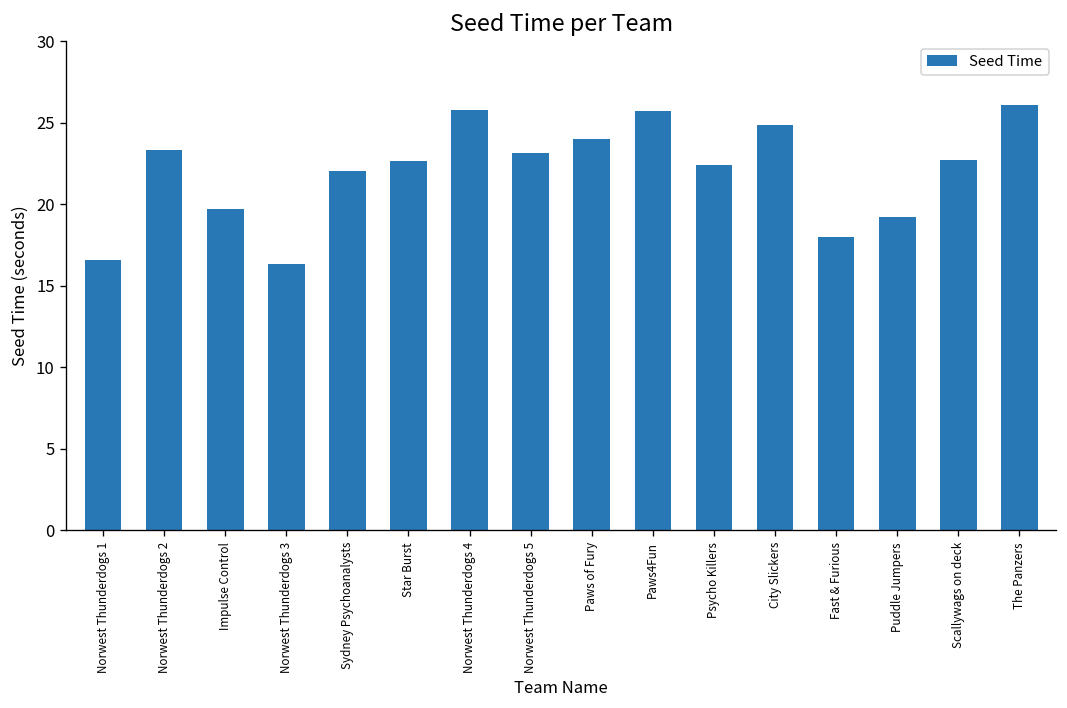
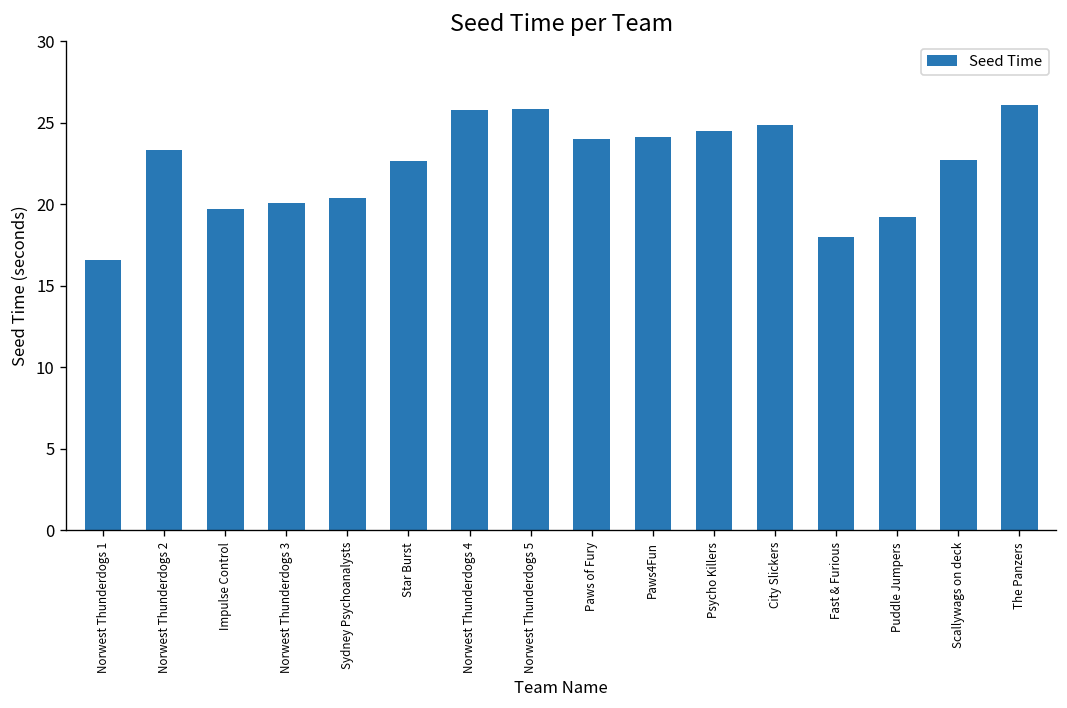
  {
    "Norwest Thunderdogs 1": 16.6,
    "Norwest Thunderdogs 2": 23.4,
    "Impulse Control": 19.7,
-   "Norwest Thunderdogs 3": 16.4,
-   "Sydney Psychoanalysts": 22.0,
+   "Norwest Thunderdogs 3": 20.1,
+   "Sydney Psychoanalysts": 20.4,
    "Star Burst": 22.6,
    "Norwest Thunderdogs 4": 25.8,
-   "Norwest Thunderdogs 5": 23.1,
+   "Norwest Thunderdogs 5": 25.9,
    "Paws of Fury": 24.0,
-   "Paws4Fun": 25.7,
-   "Psycho Killers": 22.4,
+   "Paws4Fun": 24.1,
+   "Psycho Killers": 24.5,
    "City Slickers": 24.8,
    "Fast & Furious": 18.0,
    "Puddle Jumpers": 19.2,
    "Scallywags on deck": 22.7,
    "The Panzers": 26.1
  }
